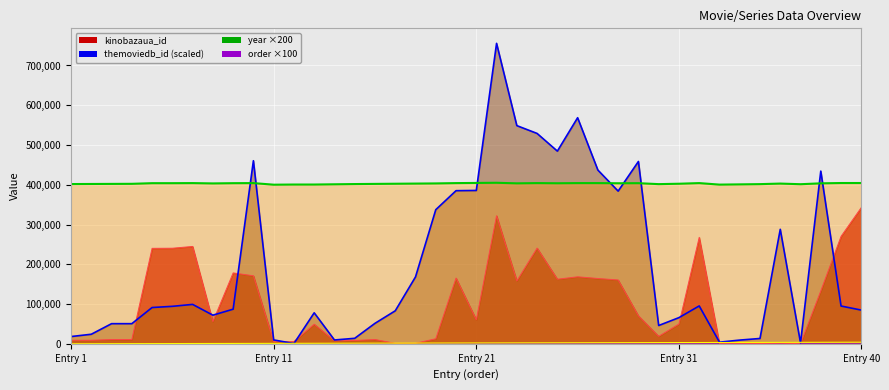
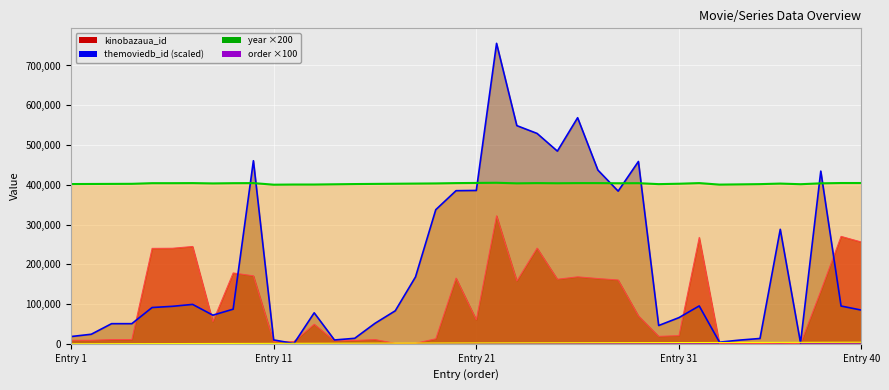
  {
    "kinobazaua_id": {
      "Entry 1": "10,000",
      "Entry 21": "60,000",
-     "Entry 31": "50,000",
-     "Entry 40": "340,000"
+     "Entry 31": "20,000",
+     "Entry 40": "260,000"
    }
  }
